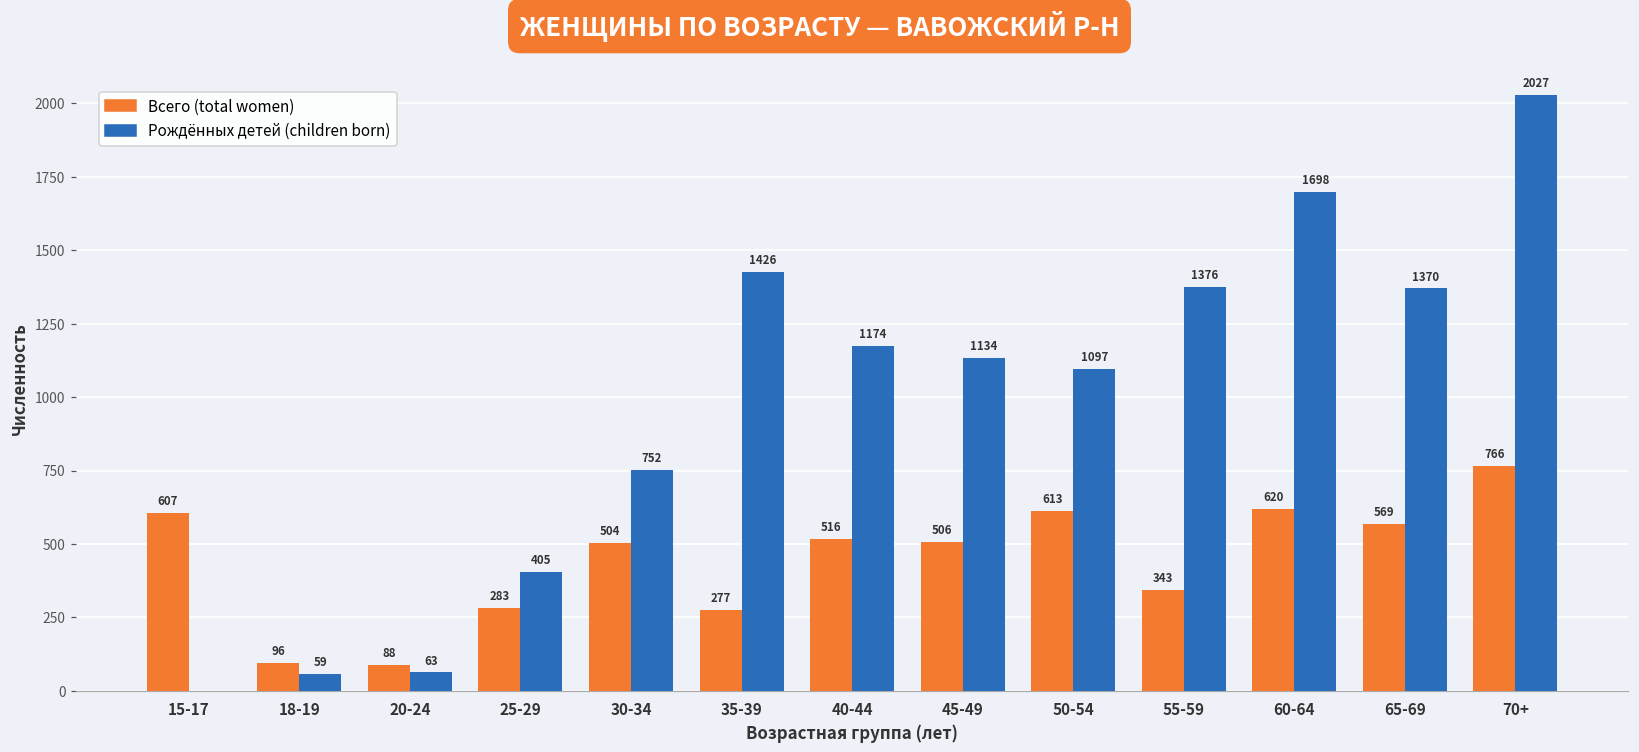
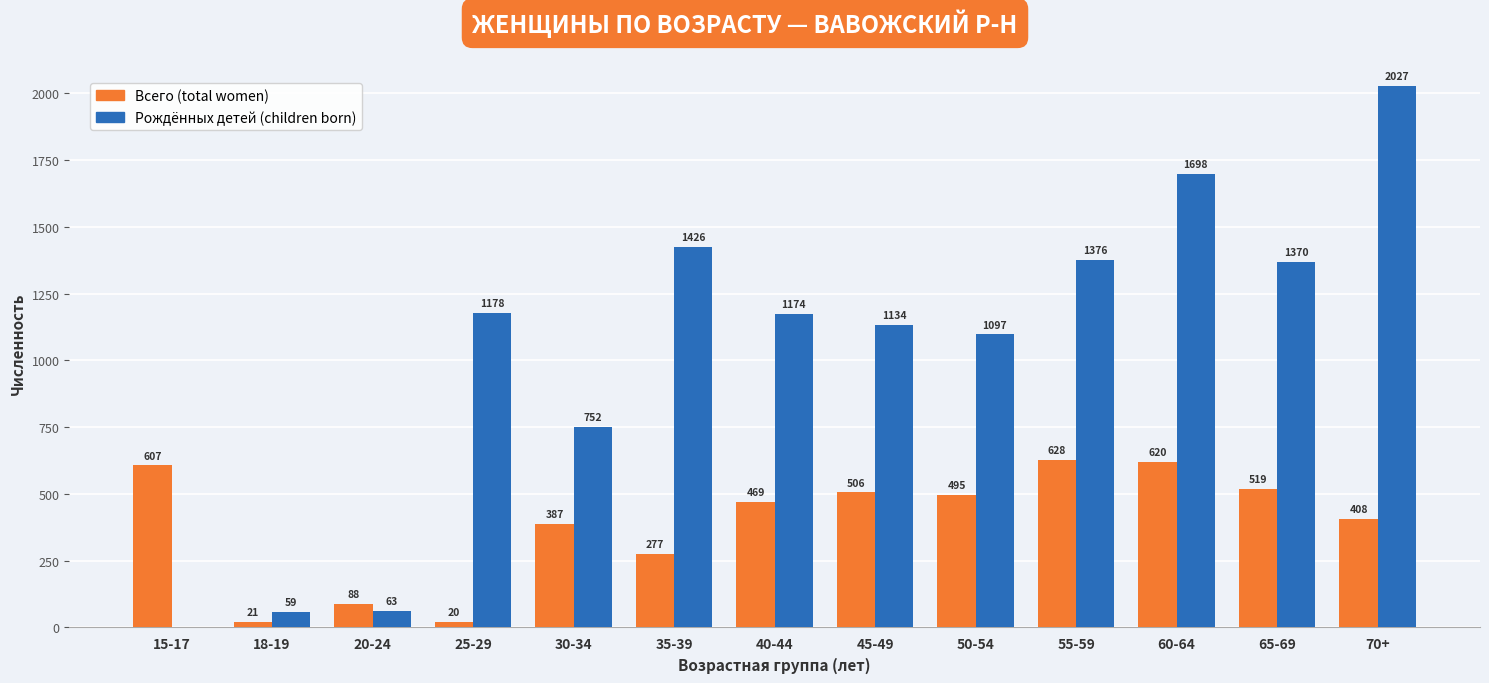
  {
    "Всего (total women)": {
      "15-17": 607,
-     "18-19": 96,
+     "18-19": 21,
      "20-24": 88,
-     "25-29": 283,
-     "30-34": 504,
+     "25-29": 20,
+     "30-34": 387,
      "35-39": 277,
-     "40-44": 516,
+     "40-44": 469,
      "45-49": 506,
-     "50-54": 613,
-     "55-59": 343,
+     "50-54": 495,
+     "55-59": 628,
      "60-64": 620,
-     "65-69": 569,
-     "70+": 766
+     "65-69": 519,
+     "70+": 408
    },
    "Рождённых детей (children born)": {
      "18-19": 59,
      "20-24": 63,
-     "25-29": 405,
+     "25-29": 1178,
      "30-34": 752,
      "35-39": 1426,
      "40-44": 1174,
      "45-49": 1134,
      "50-54": 1097,
      "55-59": 1376,
      "60-64": 1698,
      "65-69": 1370,
      "70+": 2027
    }
  }
